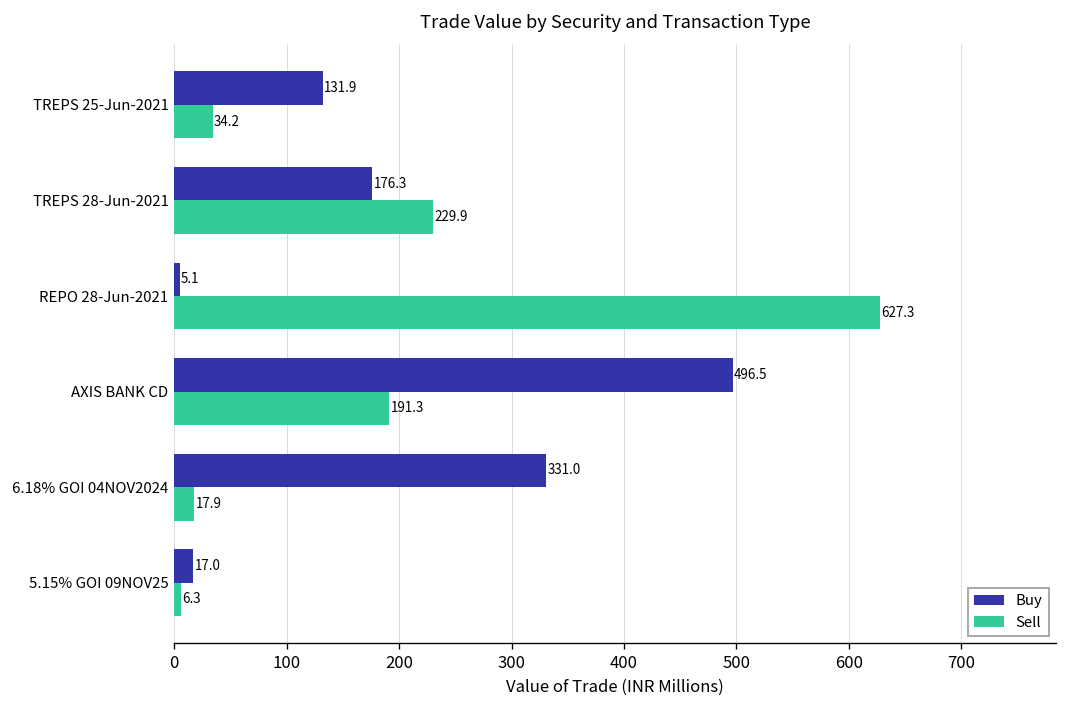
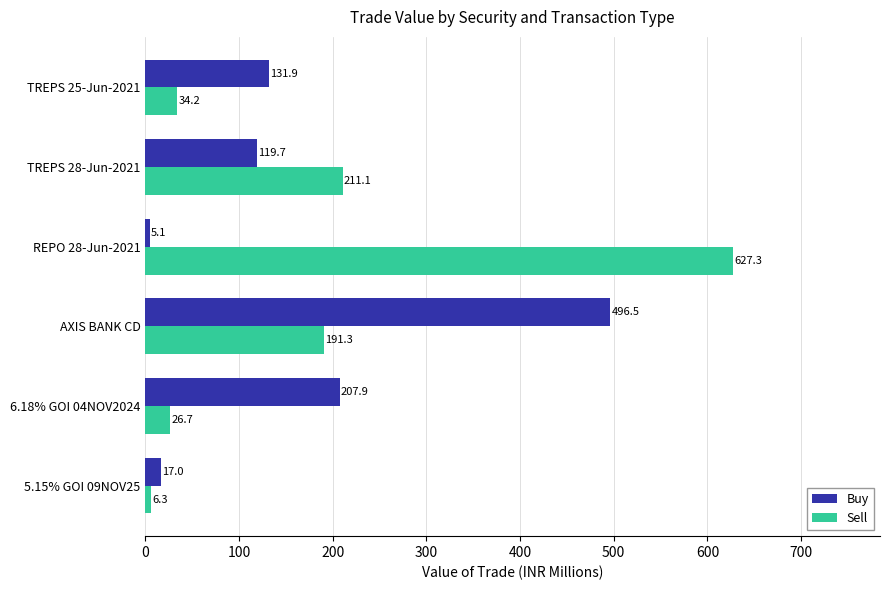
  {
    "Buy": {
      "TREPS 25-Jun-2021": 131.9,
-     "TREPS 28-Jun-2021": 176.3,
+     "TREPS 28-Jun-2021": 119.7,
      "REPO 28-Jun-2021": 5.1,
      "AXIS BANK CD": 496.5,
-     "6.18% GOI 04NOV2024": 331.0,
+     "6.18% GOI 04NOV2024": 207.9,
      "5.15% GOI 09NOV25": 17.0
    },
    "Sell": {
      "TREPS 25-Jun-2021": 34.2,
-     "TREPS 28-Jun-2021": 229.9,
+     "TREPS 28-Jun-2021": 211.1,
      "REPO 28-Jun-2021": 627.3,
      "AXIS BANK CD": 191.3,
-     "6.18% GOI 04NOV2024": 17.9,
+     "6.18% GOI 04NOV2024": 26.7,
      "5.15% GOI 09NOV25": 6.3
    }
  }
